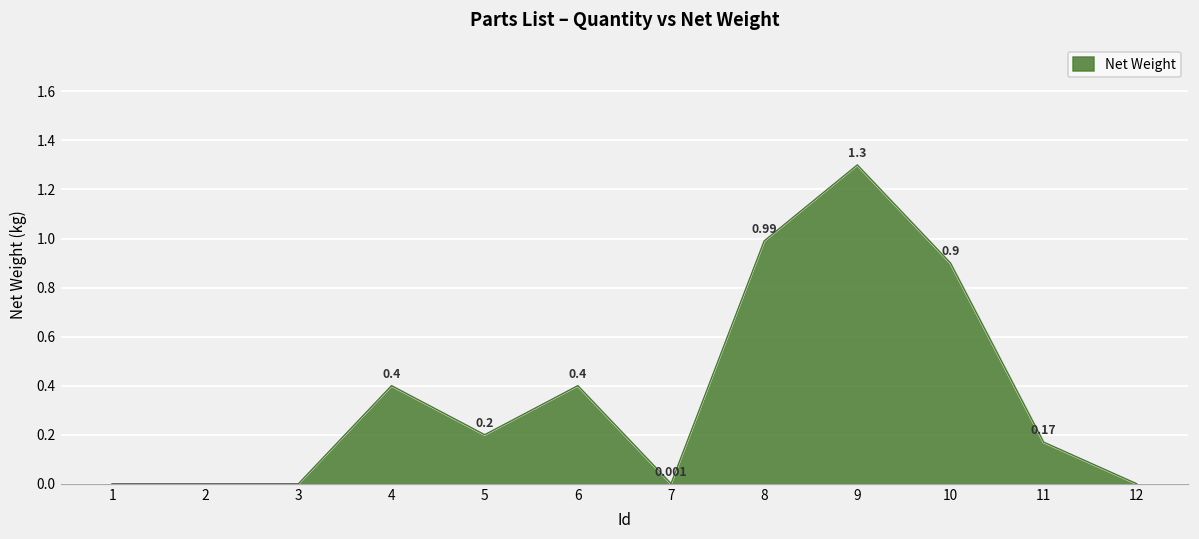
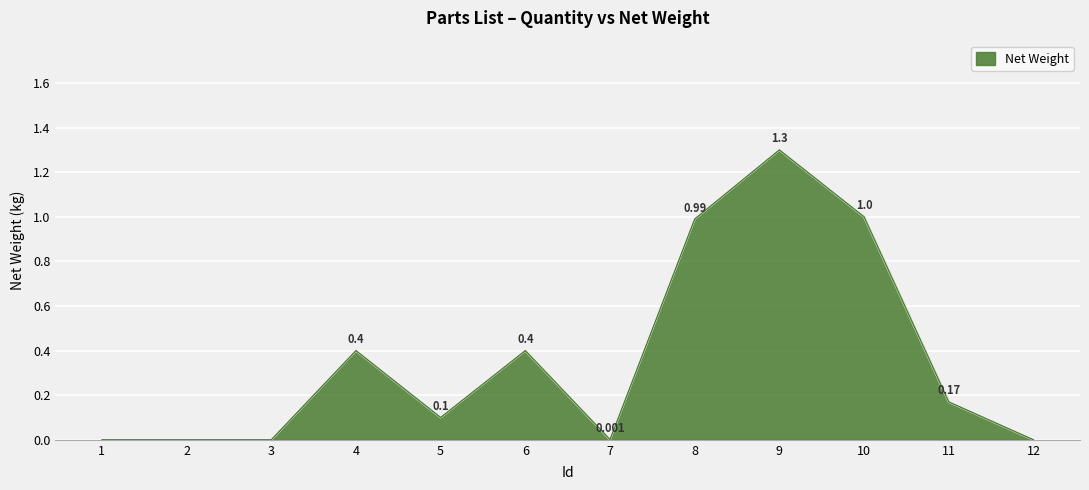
  {
    "4": 0.4,
-   "5": 0.2,
+   "5": 0.1,
    "6": 0.4,
    "7": 0.001,
    "8": 0.99,
    "9": 1.3,
-   "10": 0.9,
+   "10": 1.0,
    "11": 0.17
  }
